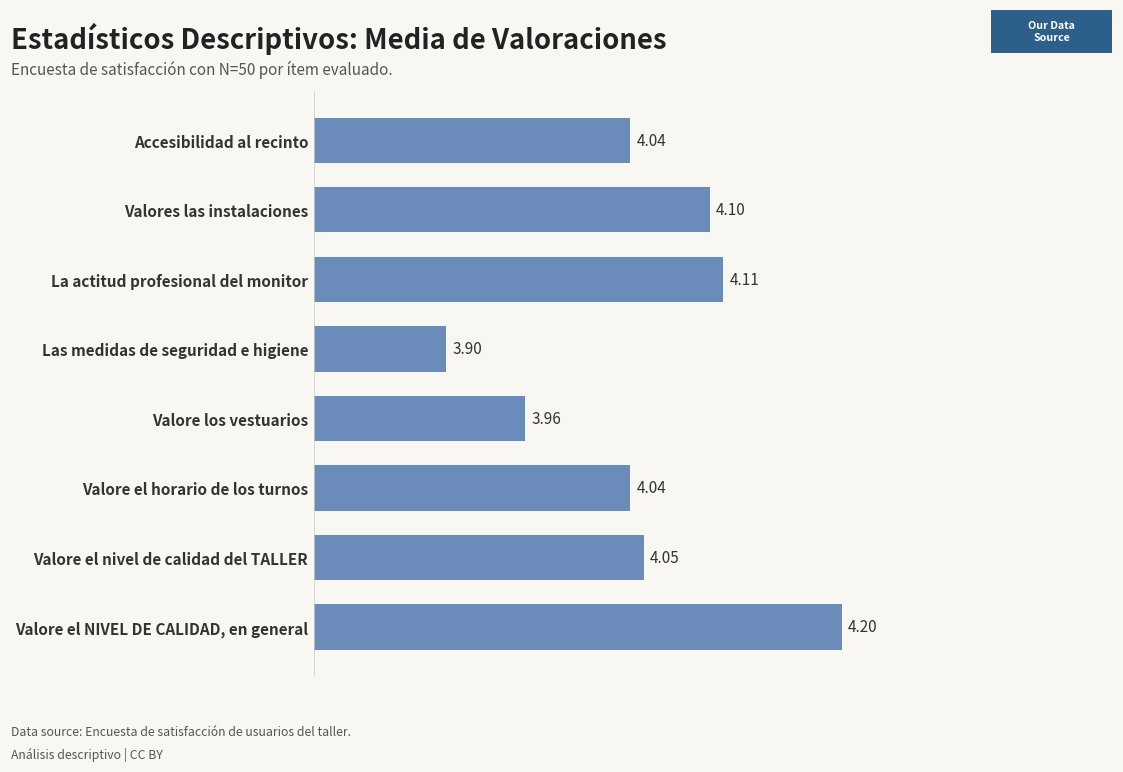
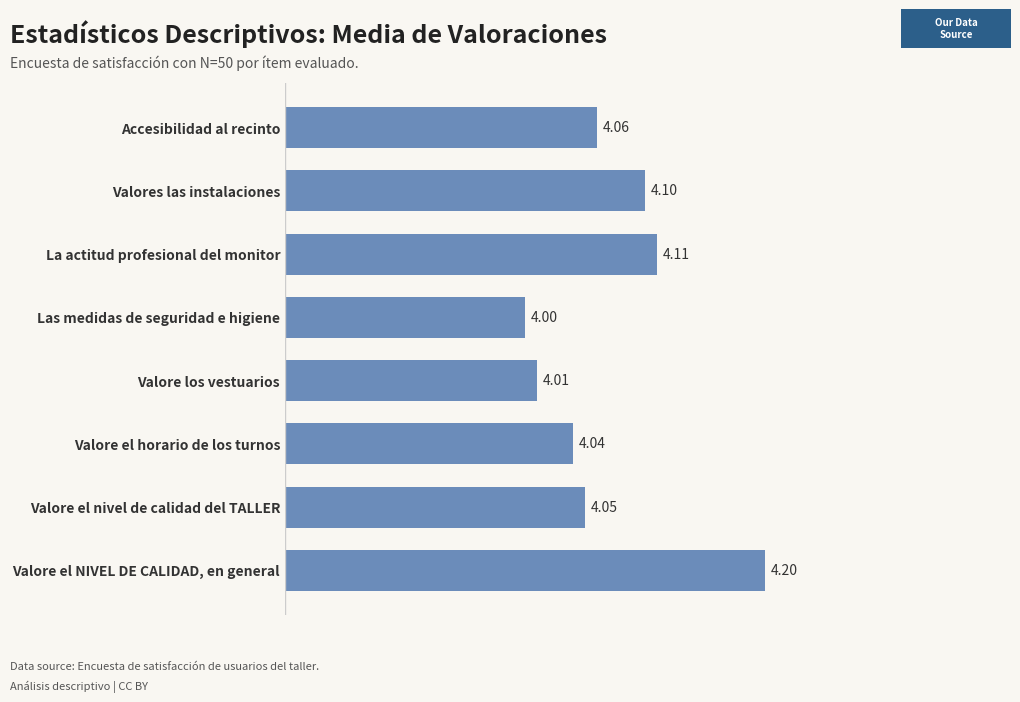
  {
-   "Accesibilidad al recinto": 4.04,
+   "Accesibilidad al recinto": 4.06,
    "Valores las instalaciones": 4.10,
    "La actitud profesional del monitor": 4.11,
-   "Las medidas de seguridad e higiene": 3.90,
-   "Valore los vestuarios": 3.96,
+   "Las medidas de seguridad e higiene": 4.00,
+   "Valore los vestuarios": 4.01,
    "Valore el horario de los turnos": 4.04,
    "Valore el nivel de calidad del TALLER": 4.05,
    "Valore el NIVEL DE CALIDAD, en general": 4.20
  }
